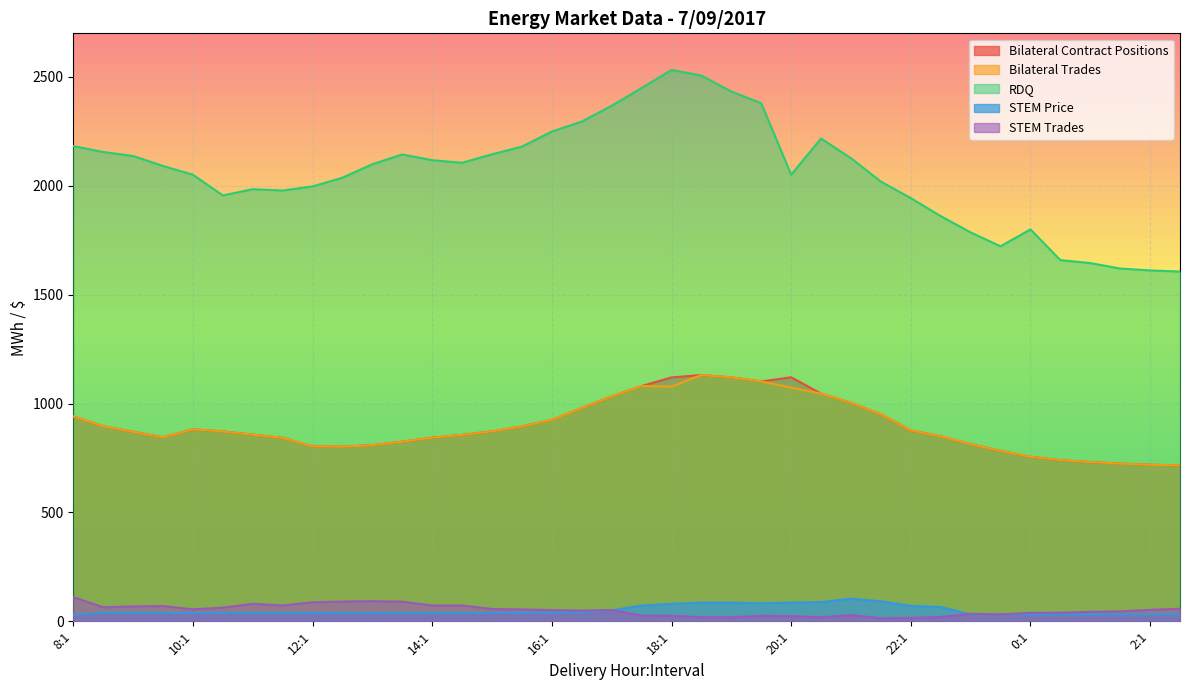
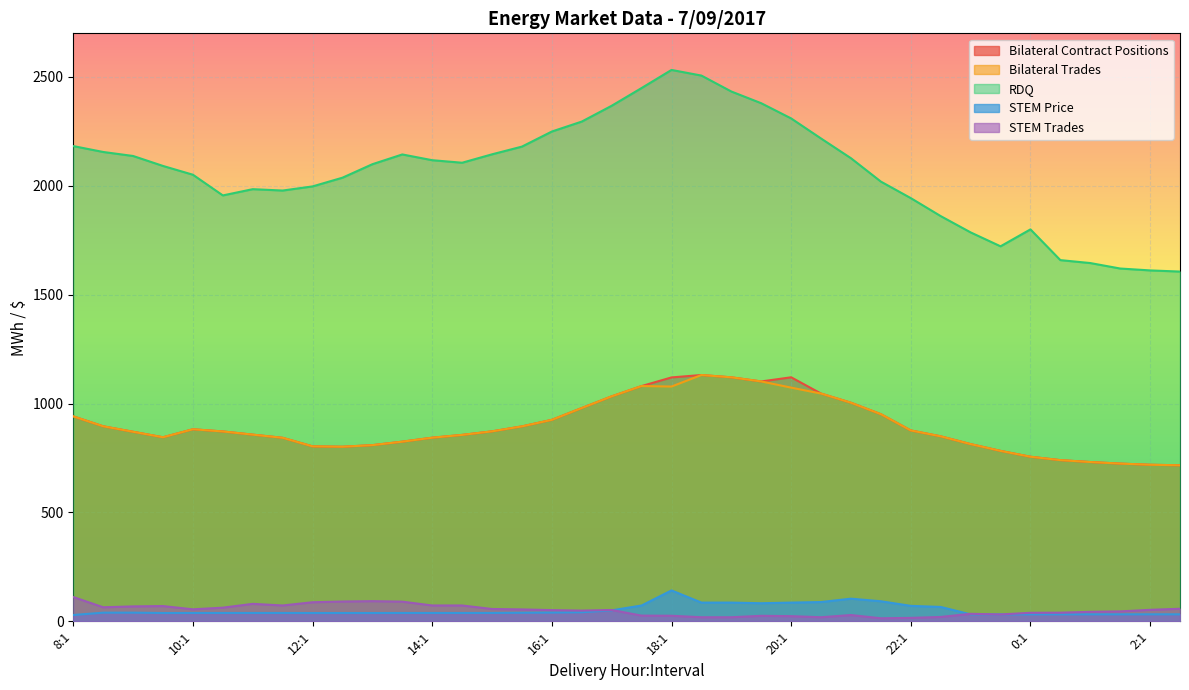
  {
    "Bilateral Contract Positions": {
      "18:1": 1120,
      "20:1": 1120
    },
    "Bilateral Trades": {
      "18:1": 1080,
      "20:1": 1070
    },
    "RDQ": {
      "8:1": 2180,
      "10:1": 2050,
      "12:1": 2000,
      "14:1": 2120,
      "16:1": 2250,
      "18:1": 2530,
-     "20:1": 2050,
+     "20:1": 2310,
      "22:1": 1940,
      "0:1": 1800,
      "2:1": 1610
    },
    "STEM Price": {
      "8:1": 30,
      "10:1": 40,
      "12:1": 40,
      "14:1": 40,
-     "18:1": 80,
+     "18:1": 140,
      "20:1": 90,
      "22:1": 70,
      "2:1": 30
    },
    "STEM Trades": {
      "8:1": 110,
      "10:1": 60,
      "12:1": 90,
      "14:1": 70,
      "18:1": 30,
      "20:1": 20,
      "22:1": 20,
      "2:1": 50
    }
  }
